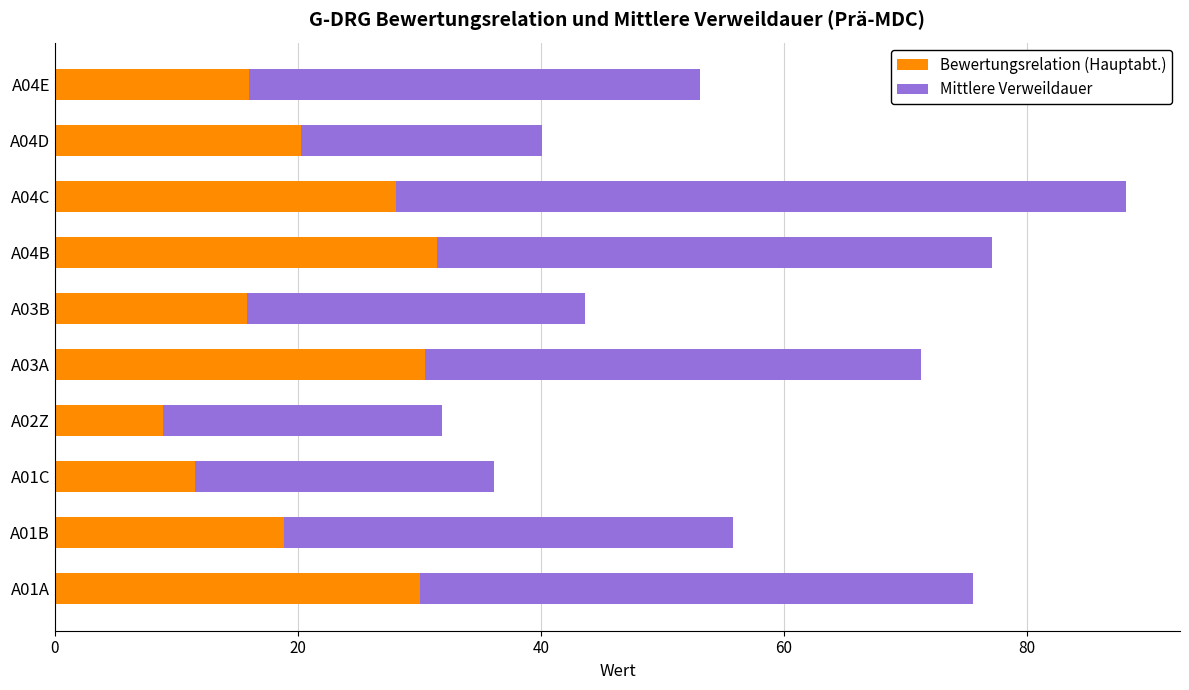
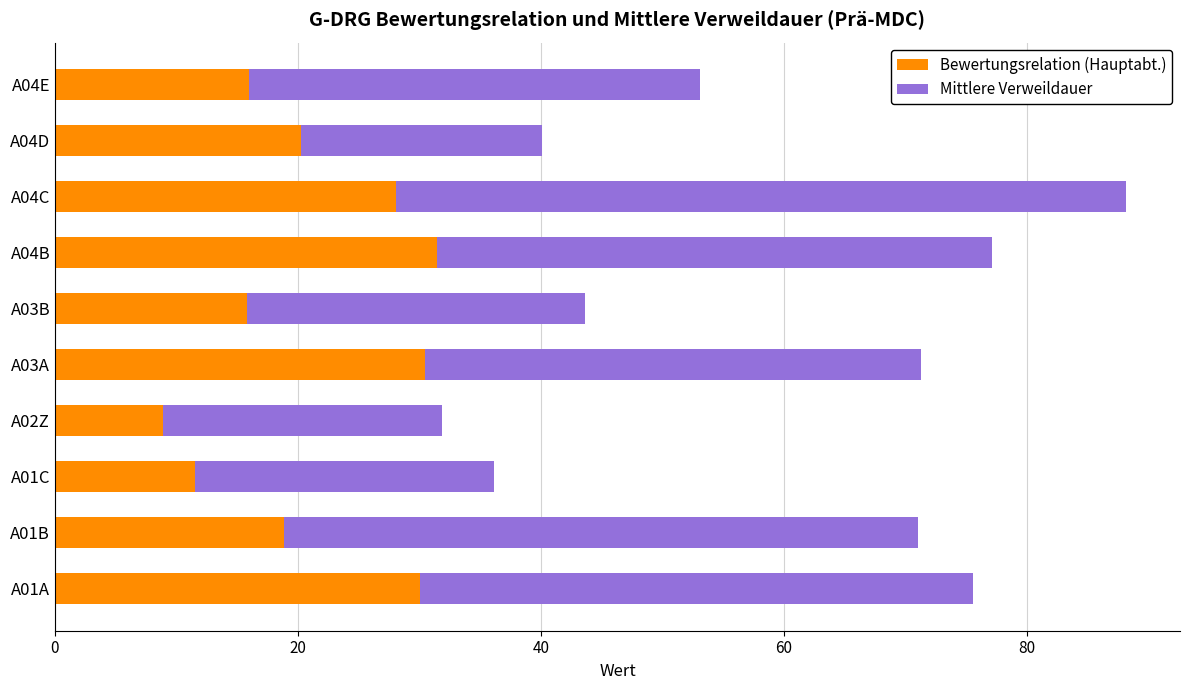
  {
    "Bewertungsrelation (Hauptabt.)": {
      "A04E": 16.0,
      "A04D": 20.2,
      "A04C": 28.1,
      "A04B": 31.4,
      "A03B": 15.8,
      "A03A": 30.4,
      "A02Z": 8.9,
      "A01C": 11.5,
      "A01B": 18.8,
      "A01A": 30.0
    },
    "Mittlere Verweildauer": {
      "A04E": 37.1,
      "A04D": 19.8,
      "A04C": 60.1,
      "A04B": 45.7,
      "A03B": 27.8,
      "A03A": 40.8,
      "A02Z": 23.0,
      "A01C": 24.6,
-     "A01B": 37.0,
+     "A01B": 52.2,
      "A01A": 45.5
    }
  }
